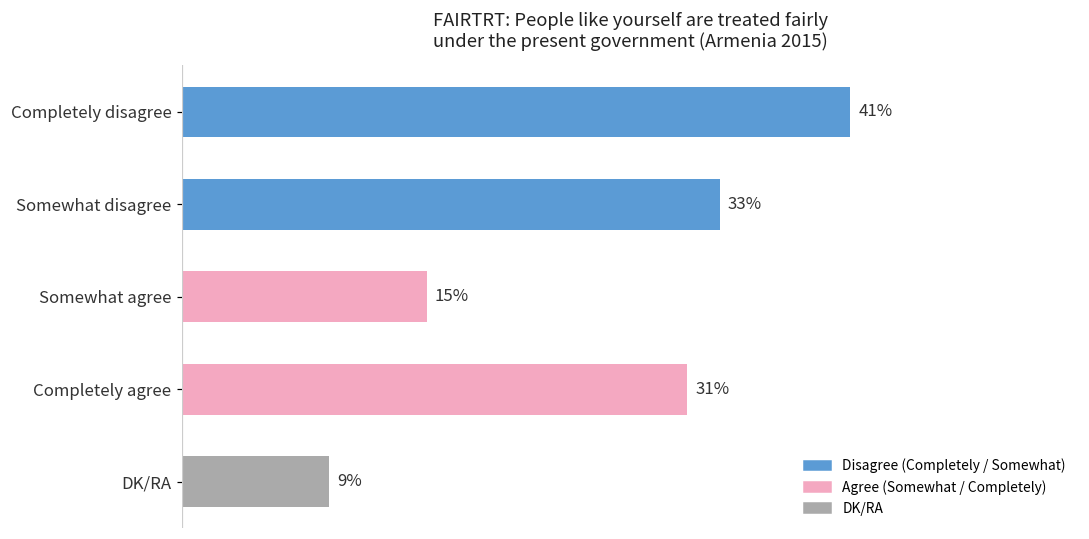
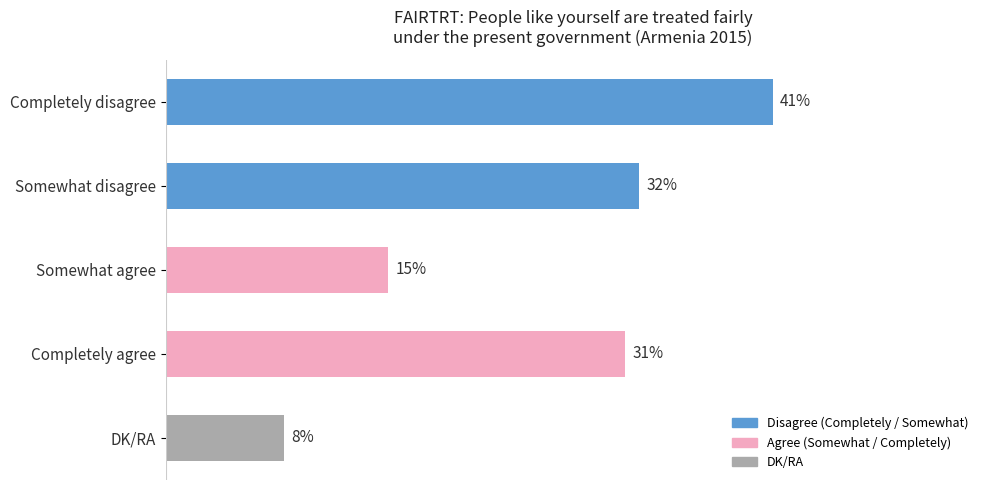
  {
    "Completely disagree": "41%",
-   "Somewhat disagree": "33%",
+   "Somewhat disagree": "32%",
    "Somewhat agree": "15%",
    "Completely agree": "31%",
-   "DK/RA": "9%"
+   "DK/RA": "8%"
  }
